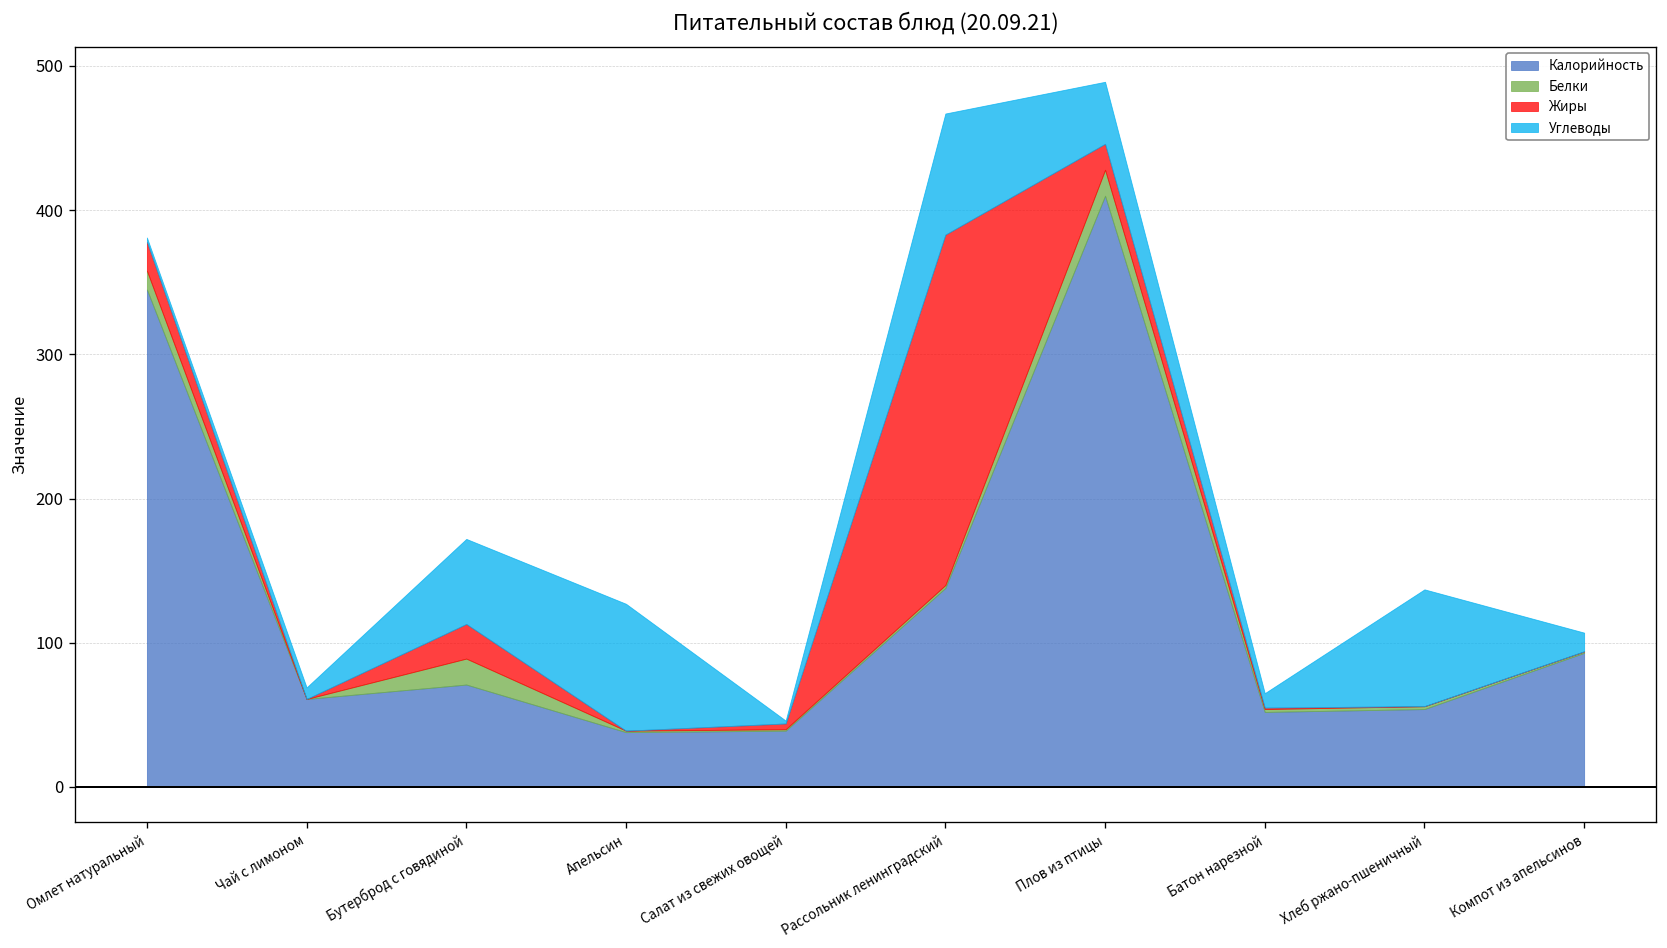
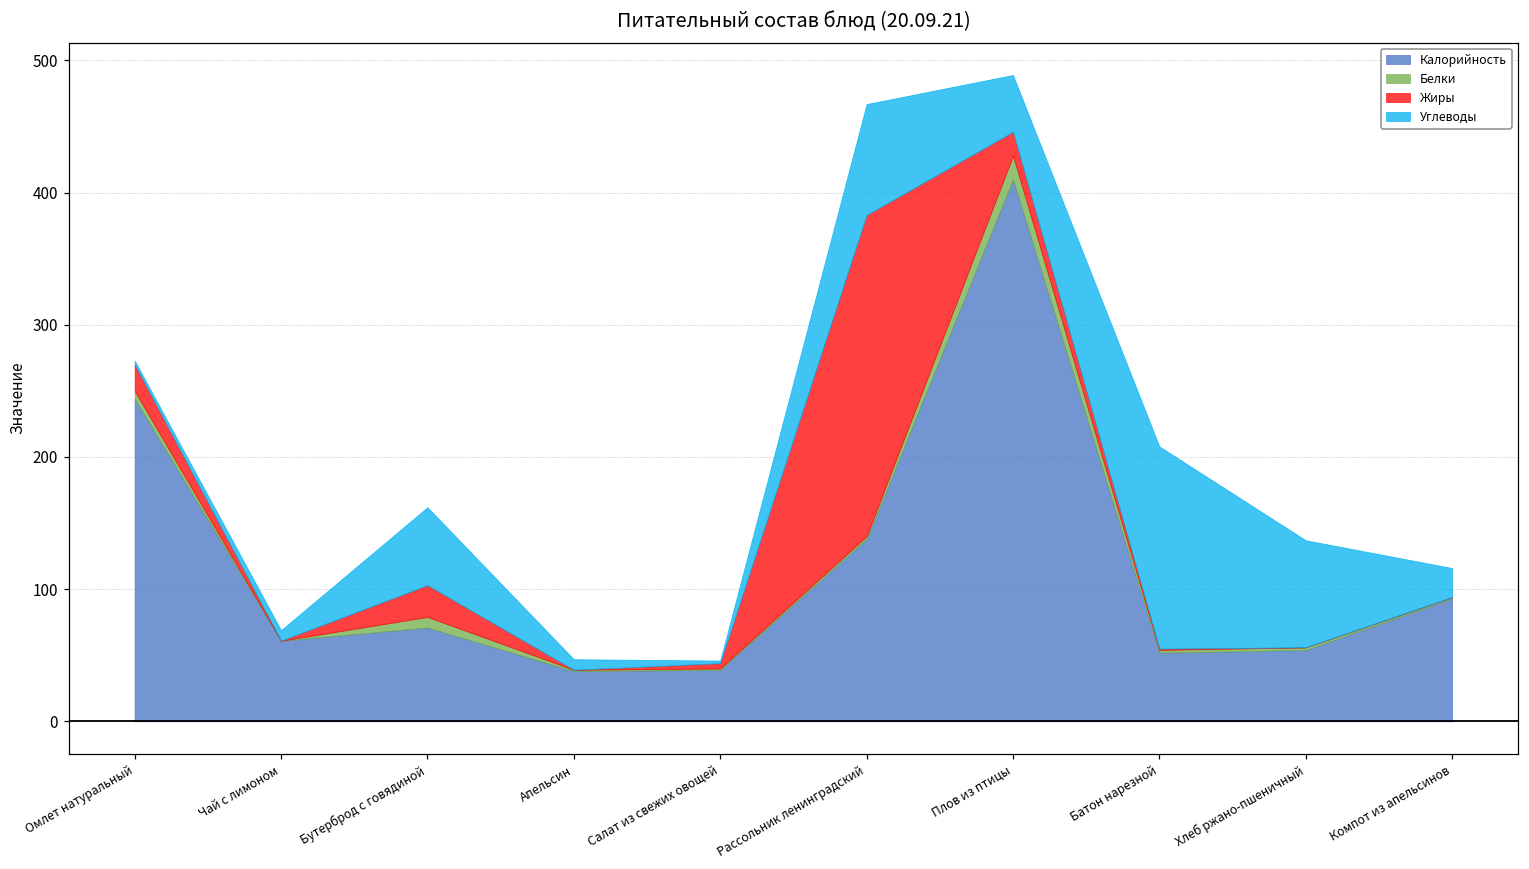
  {
    "Калорийность": {
-     "Омлет натуральный": 345,
+     "Омлет натуральный": 244,
      "Бутерброд с говядиной": 71,
      "Плов из птицы": 410
    },
    "Белки": {
-     "Омлет натуральный": 13,
-     "Бутерброд с говядиной": 18,
+     "Омлет натуральный": 6,
+     "Бутерброд с говядиной": 8,
      "Плов из птицы": 18
    },
    "Жиры": {
      "Омлет натуральный": 20,
      "Бутерброд с говядиной": 24,
      "Рассольник ленинградский": 243,
      "Плов из птицы": 18
    },
    "Углеводы": {
      "Омлет натуральный": 3,
      "Чай с лимоном": 8,
      "Бутерброд с говядиной": 59,
-     "Апельсин": 88,
+     "Апельсин": 8,
      "Рассольник ленинградский": 84,
      "Плов из птицы": 43,
-     "Батон нарезной": 10,
+     "Батон нарезной": 153,
      "Хлеб ржано-пшеничный": 81,
-     "Компот из апельсинов": 13
+     "Компот из апельсинов": 22
    }
  }
